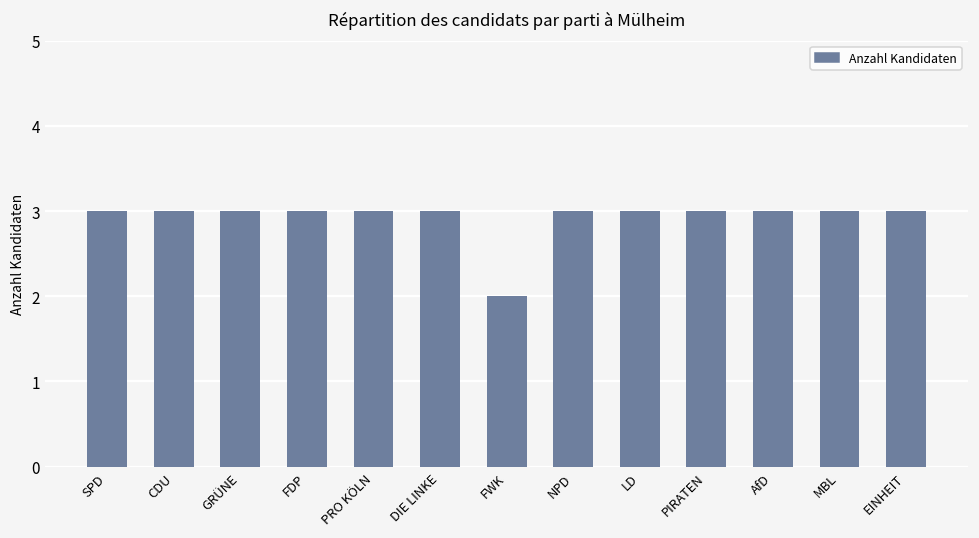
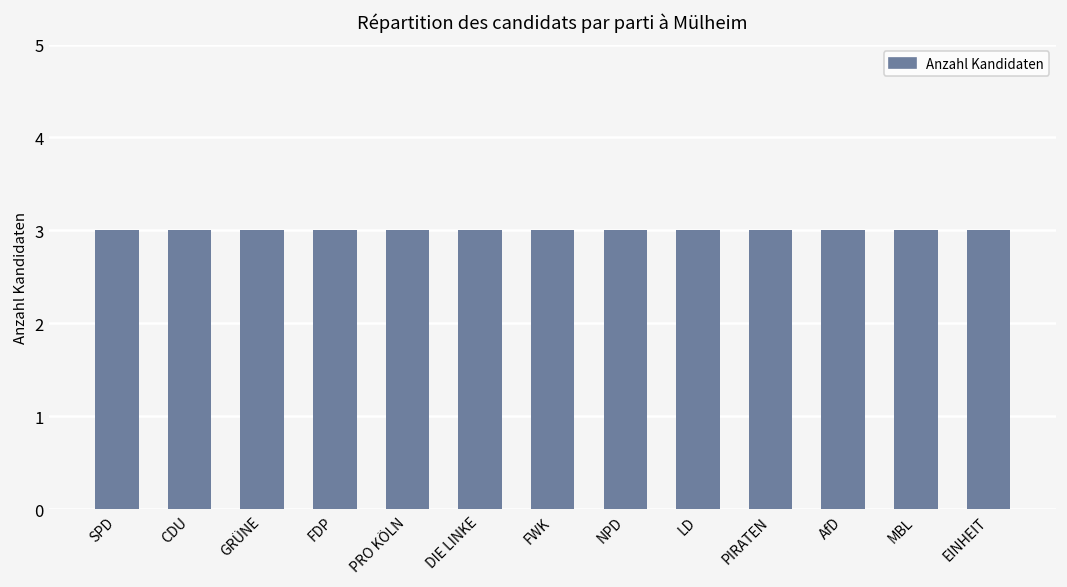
  {
    "SPD": 3,
    "CDU": 3,
    "GRÜNE": 3,
    "FDP": 3,
    "PRO KÖLN": 3,
    "DIE LINKE": 3,
-   "FWK": 2,
+   "FWK": 3,
    "NPD": 3,
    "LD": 3,
    "PIRATEN": 3,
    "AfD": 3,
    "MBL": 3,
    "EINHEIT": 3
  }
